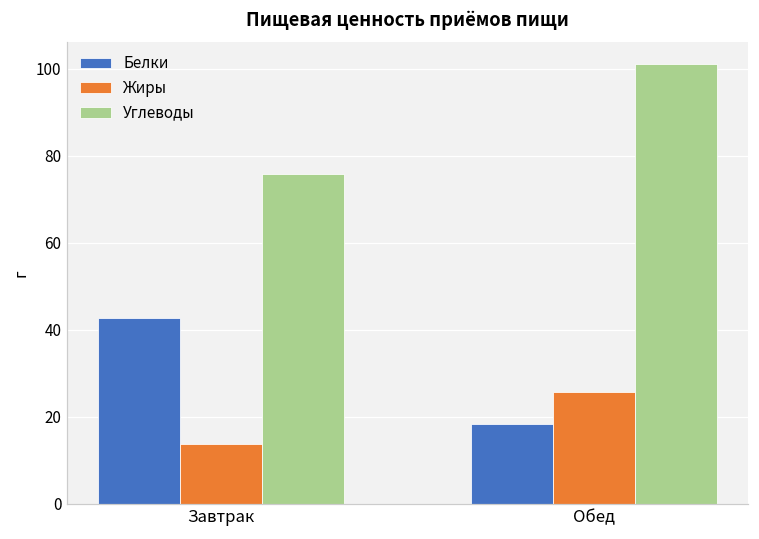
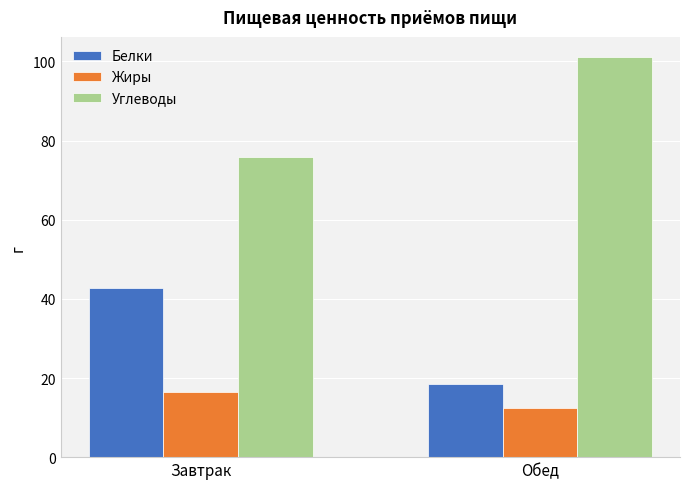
  {
    "Белки": {
      "Завтрак": 43,
      "Обед": 18
    },
    "Жиры": {
-     "Завтрак": 14,
-     "Обед": 26
+     "Завтрак": 16,
+     "Обед": 12
    },
    "Углеводы": {
      "Завтрак": 76,
      "Обед": 101
    }
  }
